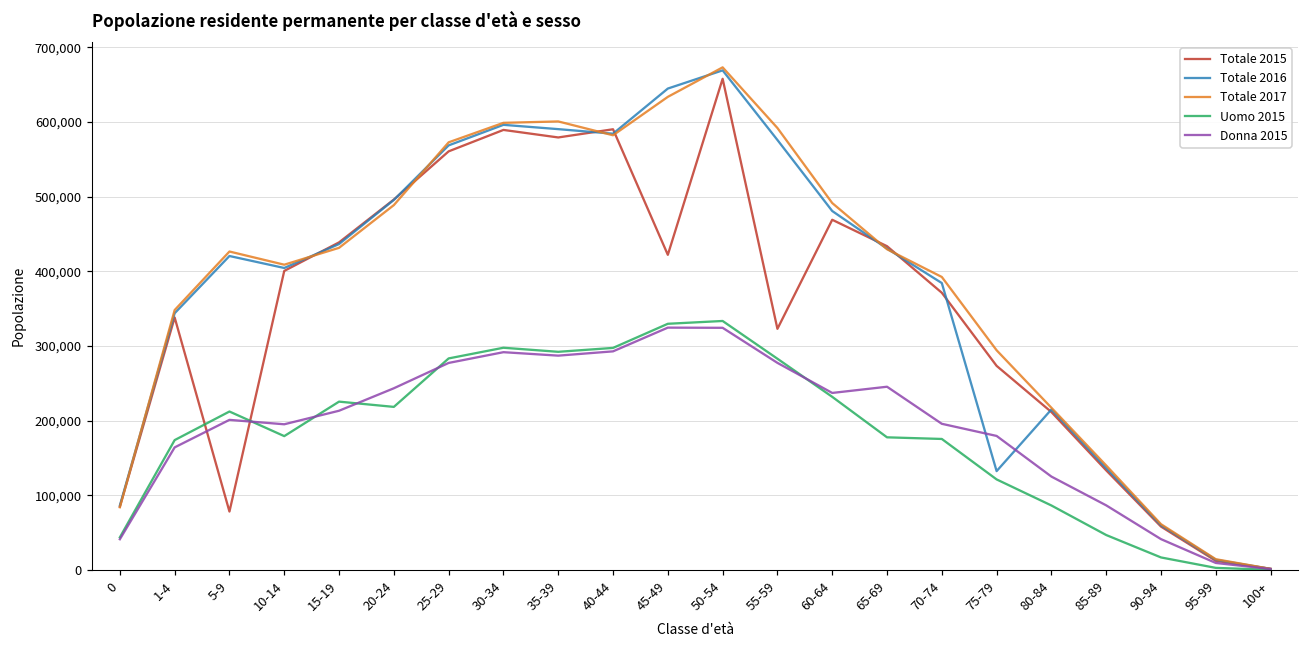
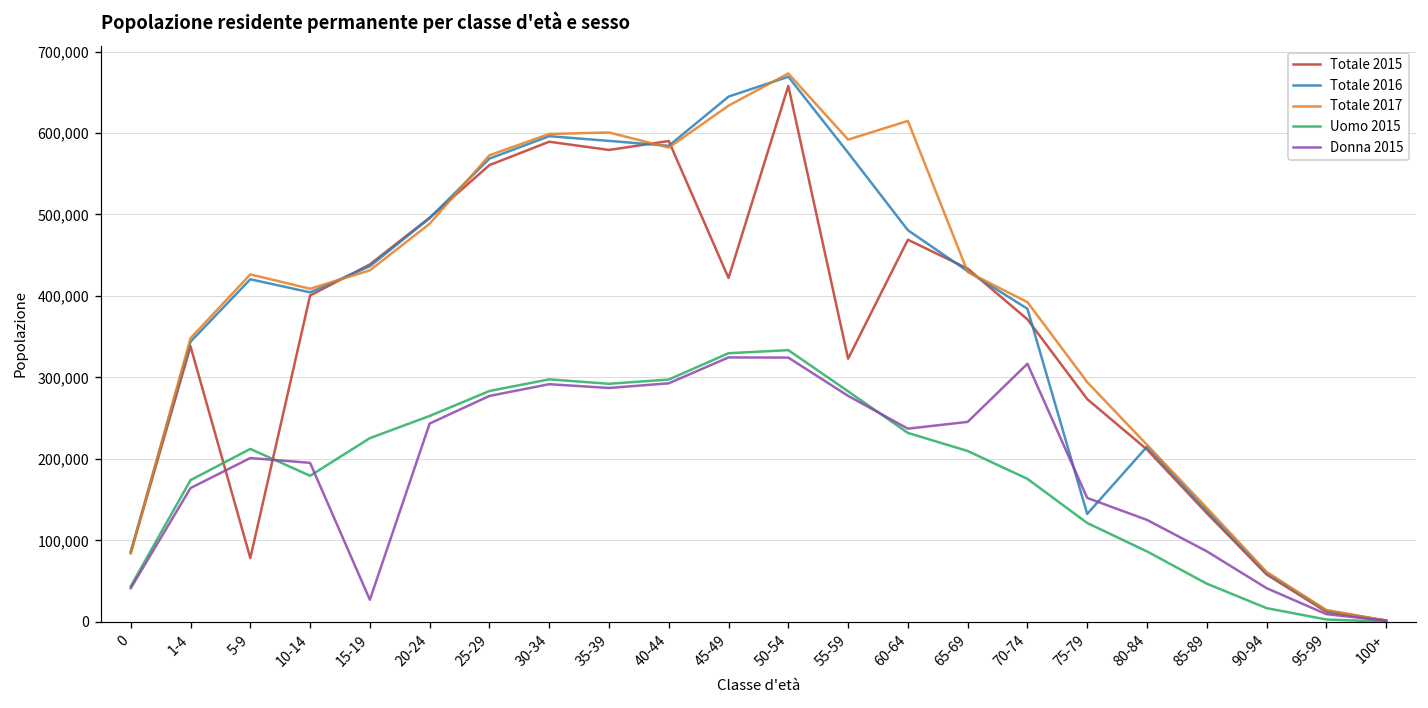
  {
    "Totale 2015": {
      "1-4": "340,000",
      "5-9": "80,000",
      "10-14": "400,000",
      "25-29": "560,000",
      "30-34": "590,000",
      "35-39": "580,000",
      "40-44": "590,000",
      "45-49": "420,000",
      "50-54": "660,000",
      "55-59": "320,000",
      "60-64": "470,000",
      "70-74": "370,000",
      "75-79": "270,000"
    },
    "Totale 2016": {
      "1-4": "340,000",
      "5-9": "420,000",
      "10-14": "400,000",
      "25-29": "570,000",
      "35-39": "590,000",
      "45-49": "640,000",
      "50-54": "670,000",
      "55-59": "580,000",
      "60-64": "480,000",
      "70-74": "380,000",
      "75-79": "130,000"
    },
    "Totale 2017": {
      "1-4": "350,000",
      "5-9": "430,000",
      "10-14": "410,000",
      "15-19": "430,000",
      "20-24": "490,000",
      "25-29": "570,000",
      "35-39": "600,000",
      "45-49": "630,000",
      "50-54": "670,000",
      "55-59": "590,000",
-     "60-64": "490,000",
+     "60-64": "610,000",
      "70-74": "390,000",
      "75-79": "290,000"
    },
    "Uomo 2015": {
      "1-4": "170,000",
      "5-9": "210,000",
      "10-14": "180,000",
      "15-19": "230,000",
-     "20-24": "220,000",
+     "20-24": "250,000",
      "25-29": "280,000",
      "30-34": "300,000",
      "35-39": "290,000",
      "40-44": "300,000",
      "45-49": "330,000",
      "50-54": "330,000",
      "55-59": "280,000",
      "60-64": "230,000",
-     "65-69": "180,000",
+     "65-69": "210,000",
      "70-74": "180,000",
      "75-79": "120,000",
      "80-84": "90,000",
      "85-89": "50,000",
      "90-94": "20,000",
      "95-99": "0"
    },
    "Donna 2015": {
      "1-4": "160,000",
      "5-9": "200,000",
      "10-14": "200,000",
-     "15-19": "210,000",
+     "15-19": "30,000",
      "20-24": "240,000",
      "25-29": "280,000",
      "30-34": "290,000",
      "35-39": "290,000",
      "40-44": "290,000",
      "45-49": "320,000",
      "50-54": "320,000",
      "55-59": "280,000",
      "60-64": "240,000",
      "65-69": "250,000",
-     "70-74": "200,000",
-     "75-79": "180,000",
+     "70-74": "320,000",
+     "75-79": "150,000",
      "80-84": "130,000",
      "85-89": "90,000",
      "90-94": "40,000"
    }
  }
